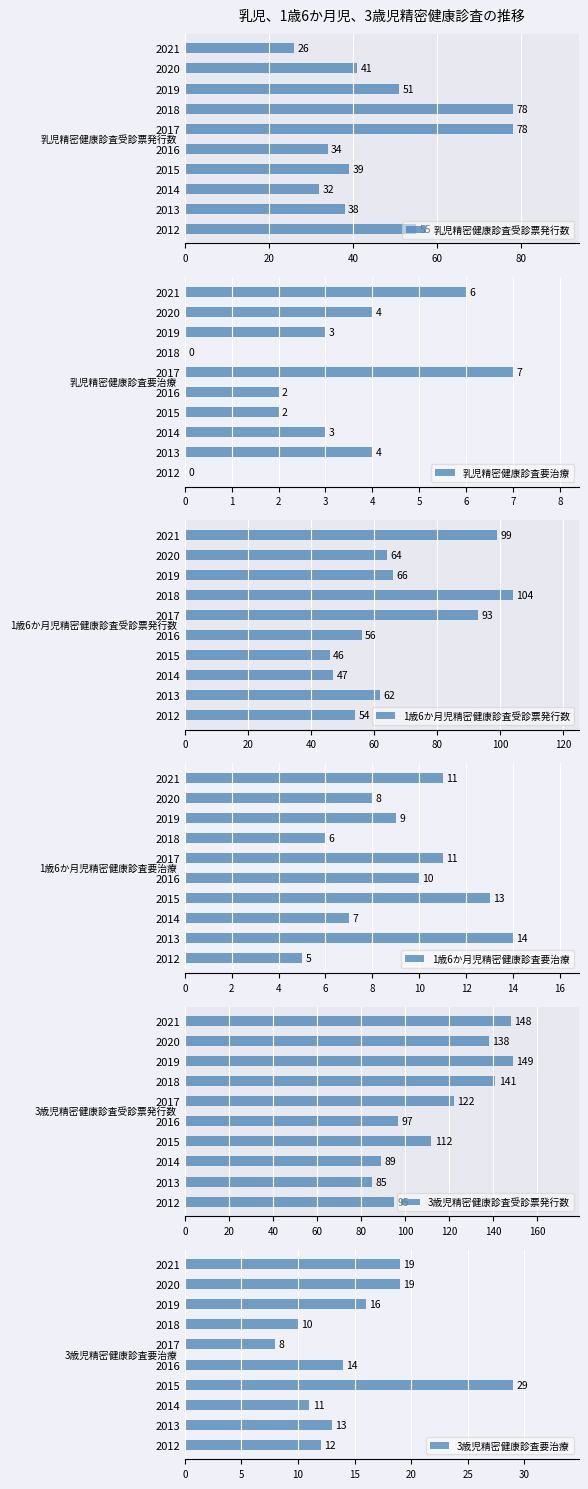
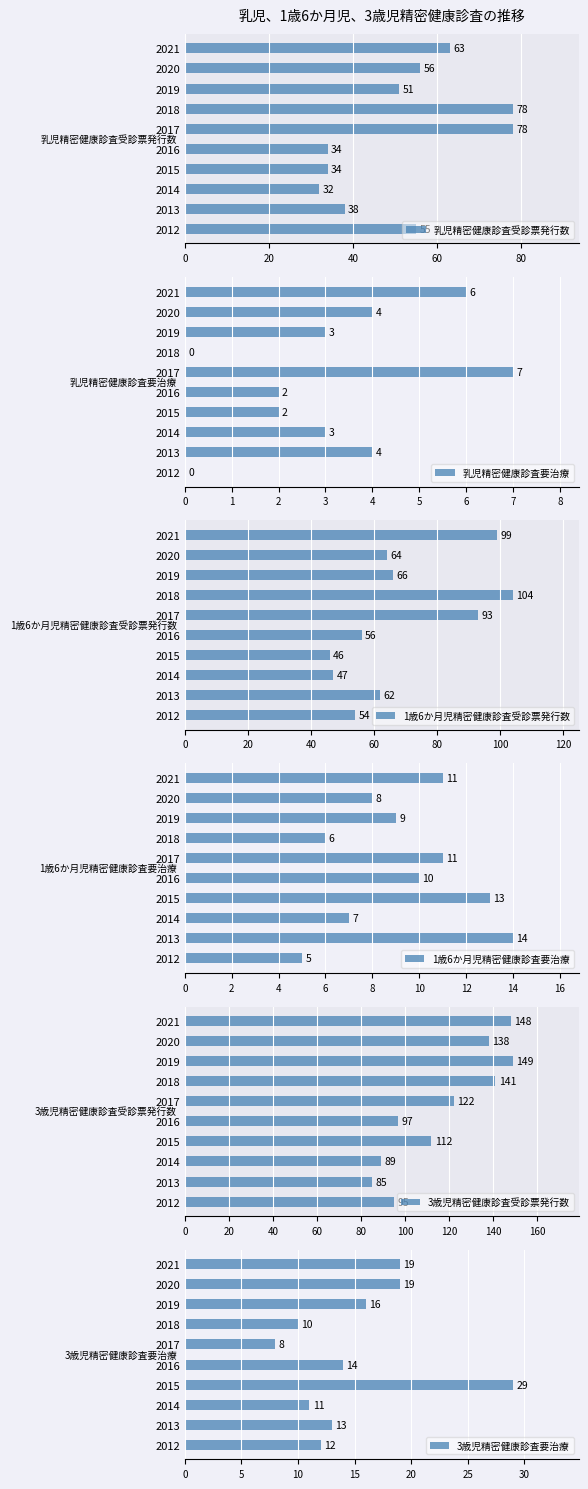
  {
    "乳児、1歳6か月児、3歳児精密健康診査の推移": {
-     "2021": 26,
-     "2020": 41,
+     "2021": 63,
+     "2020": 56,
      "2019": 51,
      "2018": 78,
      "2017": 78,
      "2016": 34,
-     "2015": 39,
+     "2015": 34,
      "2014": 32,
      "2013": 38
    }
  }
